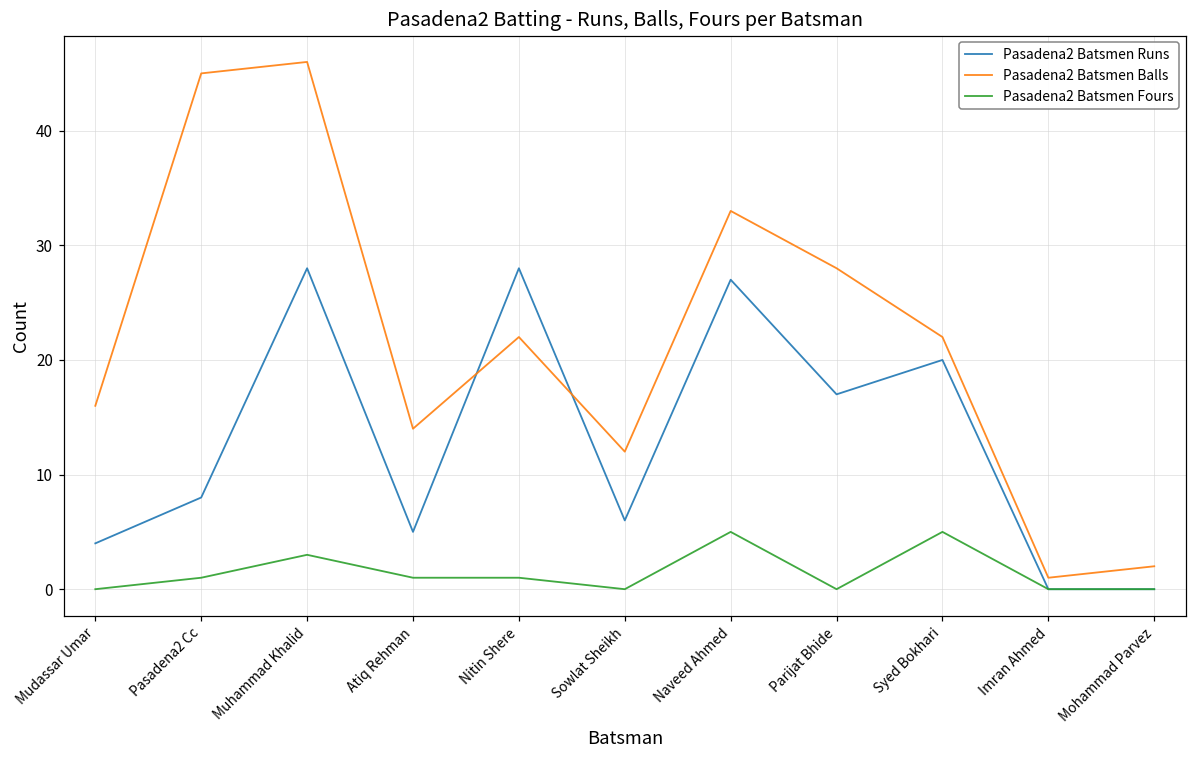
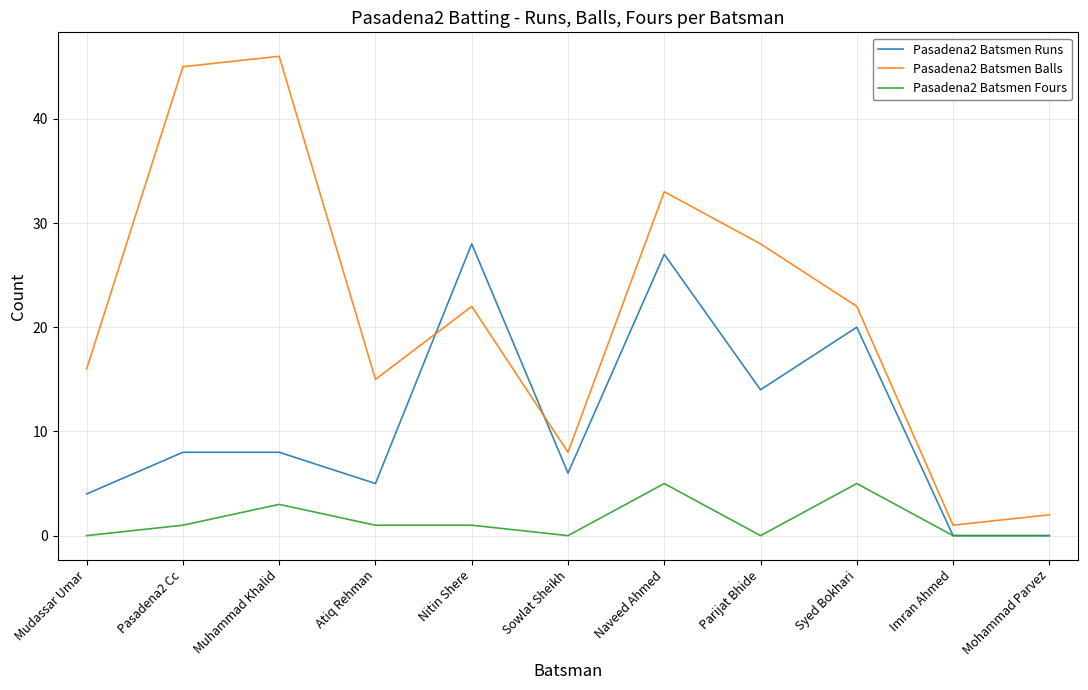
  {
    "Pasadena2 Batsmen Runs": {
      "Mudassar Umar": 4,
      "Pasadena2 Cc": 8,
-     "Muhammad Khalid": 28,
+     "Muhammad Khalid": 8,
      "Atiq Rehman": 5,
      "Nitin Shere": 28,
      "Sowlat Sheikh": 6,
      "Naveed Ahmed": 27,
-     "Parijat Bhide": 17,
+     "Parijat Bhide": 14,
      "Syed Bokhari": 20
    },
    "Pasadena2 Batsmen Balls": {
      "Mudassar Umar": 16,
      "Pasadena2 Cc": 45,
      "Muhammad Khalid": 46,
-     "Atiq Rehman": 14,
+     "Atiq Rehman": 15,
      "Nitin Shere": 22,
-     "Sowlat Sheikh": 12,
+     "Sowlat Sheikh": 8,
      "Naveed Ahmed": 33,
      "Parijat Bhide": 28,
      "Syed Bokhari": 22,
      "Imran Ahmed": 1,
      "Mohammad Parvez": 2
    },
    "Pasadena2 Batsmen Fours": {
      "Mudassar Umar": 0,
      "Pasadena2 Cc": 1,
      "Muhammad Khalid": 3,
      "Atiq Rehman": 1,
      "Nitin Shere": 1,
      "Sowlat Sheikh": 0,
      "Naveed Ahmed": 5,
      "Parijat Bhide": 0,
      "Syed Bokhari": 5
    }
  }
